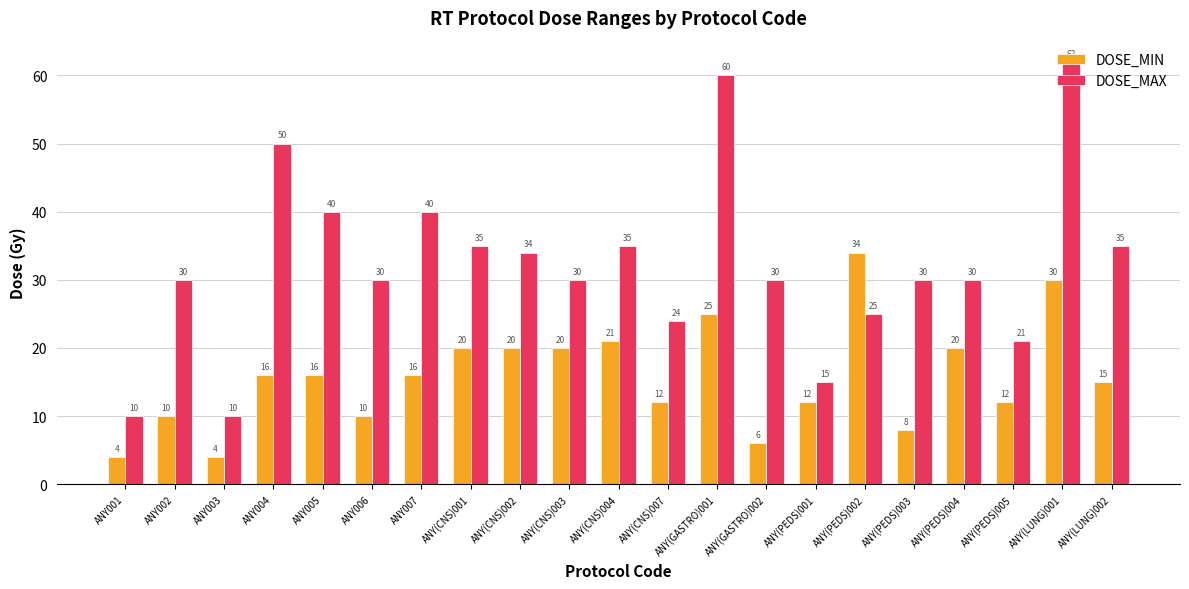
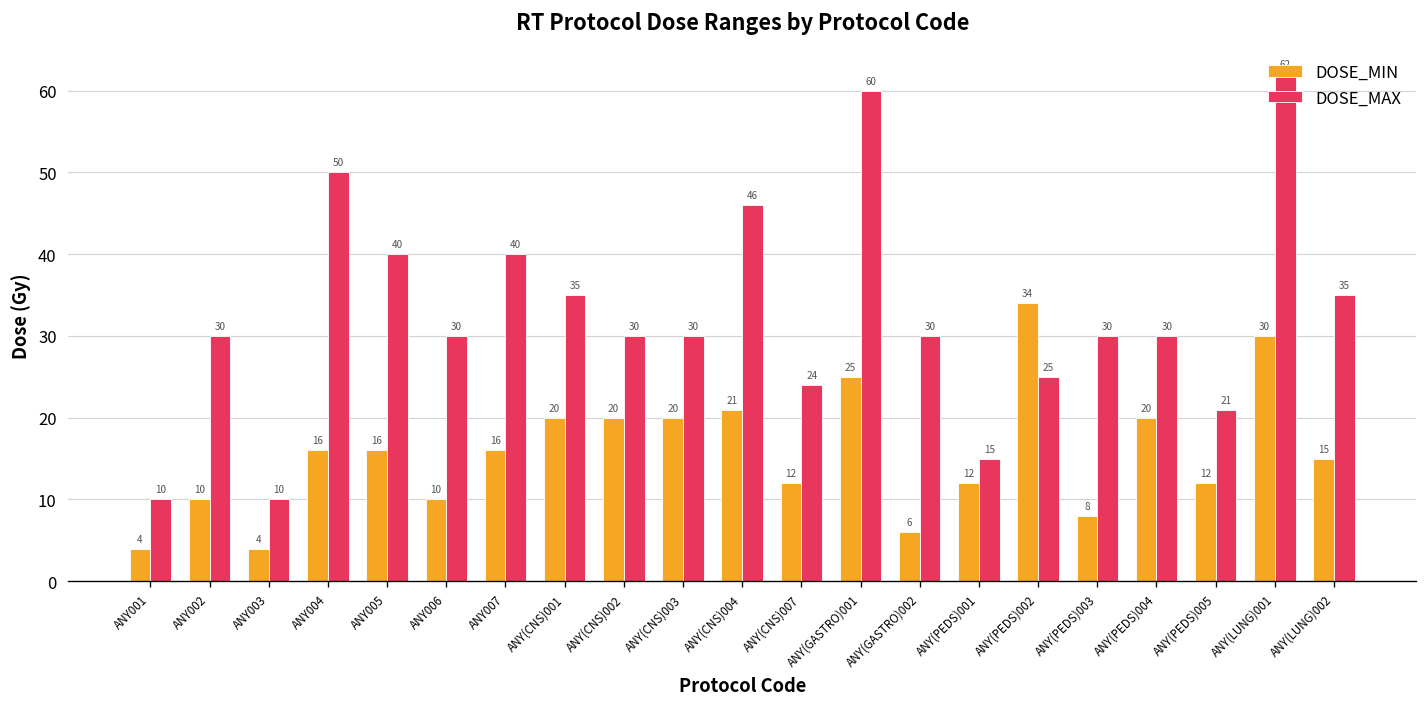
  {
    "DOSE_MIN": {
      "ANY001": 4,
      "ANY002": 10,
      "ANY003": 4,
      "ANY004": 16,
      "ANY005": 16,
      "ANY006": 10,
      "ANY007": 16,
      "ANY(CNS)001": 20,
      "ANY(CNS)002": 20,
      "ANY(CNS)003": 20,
      "ANY(CNS)004": 21,
      "ANY(CNS)007": 12,
      "ANY(GASTRO)001": 25,
      "ANY(GASTRO)002": 6,
      "ANY(PEDS)001": 12,
      "ANY(PEDS)002": 34,
      "ANY(PEDS)003": 8,
      "ANY(PEDS)004": 20,
      "ANY(PEDS)005": 12,
      "ANY(LUNG)001": 30,
      "ANY(LUNG)002": 15
    },
    "DOSE_MAX": {
      "ANY001": 10,
      "ANY002": 30,
      "ANY003": 10,
      "ANY004": 50,
      "ANY005": 40,
      "ANY006": 30,
      "ANY007": 40,
      "ANY(CNS)001": 35,
-     "ANY(CNS)002": 34,
+     "ANY(CNS)002": 30,
      "ANY(CNS)003": 30,
-     "ANY(CNS)004": 35,
+     "ANY(CNS)004": 46,
      "ANY(CNS)007": 24,
      "ANY(GASTRO)001": 60,
      "ANY(GASTRO)002": 30,
      "ANY(PEDS)001": 15,
      "ANY(PEDS)002": 25,
      "ANY(PEDS)003": 30,
      "ANY(PEDS)004": 30,
      "ANY(PEDS)005": 21,
      "ANY(LUNG)001": 62,
      "ANY(LUNG)002": 35
    }
  }
